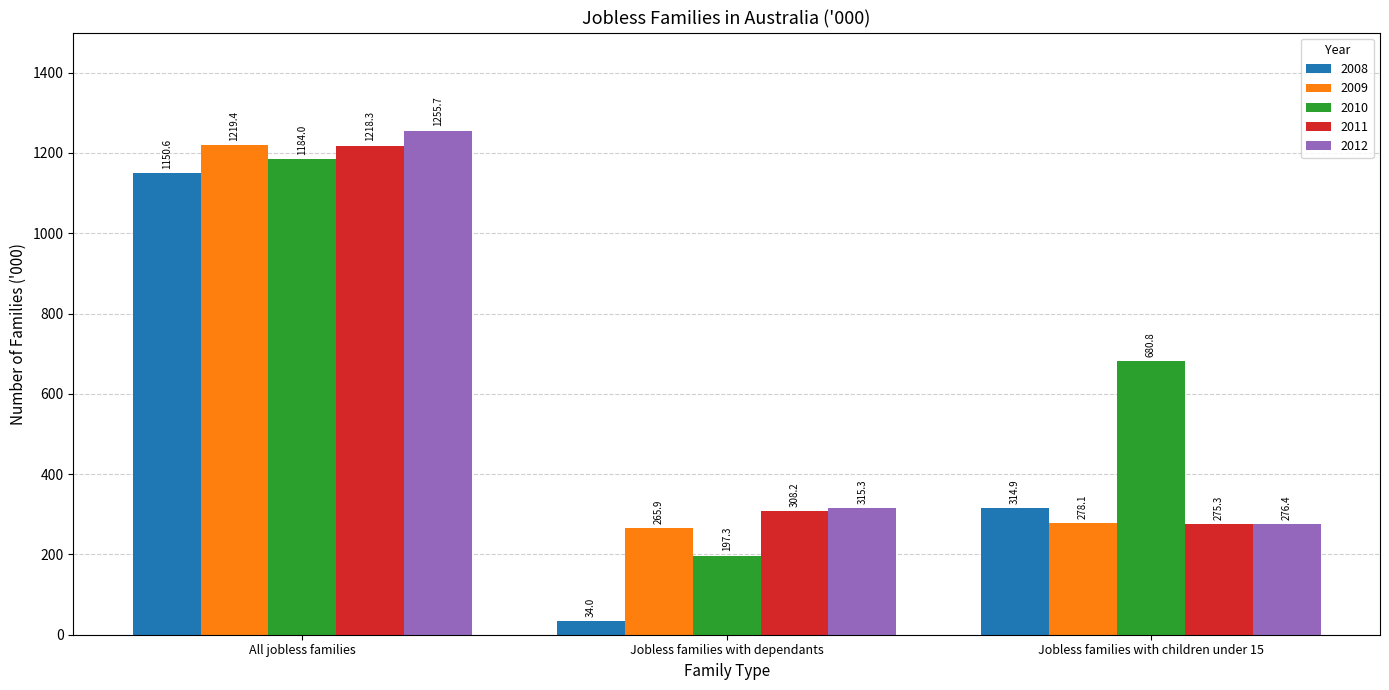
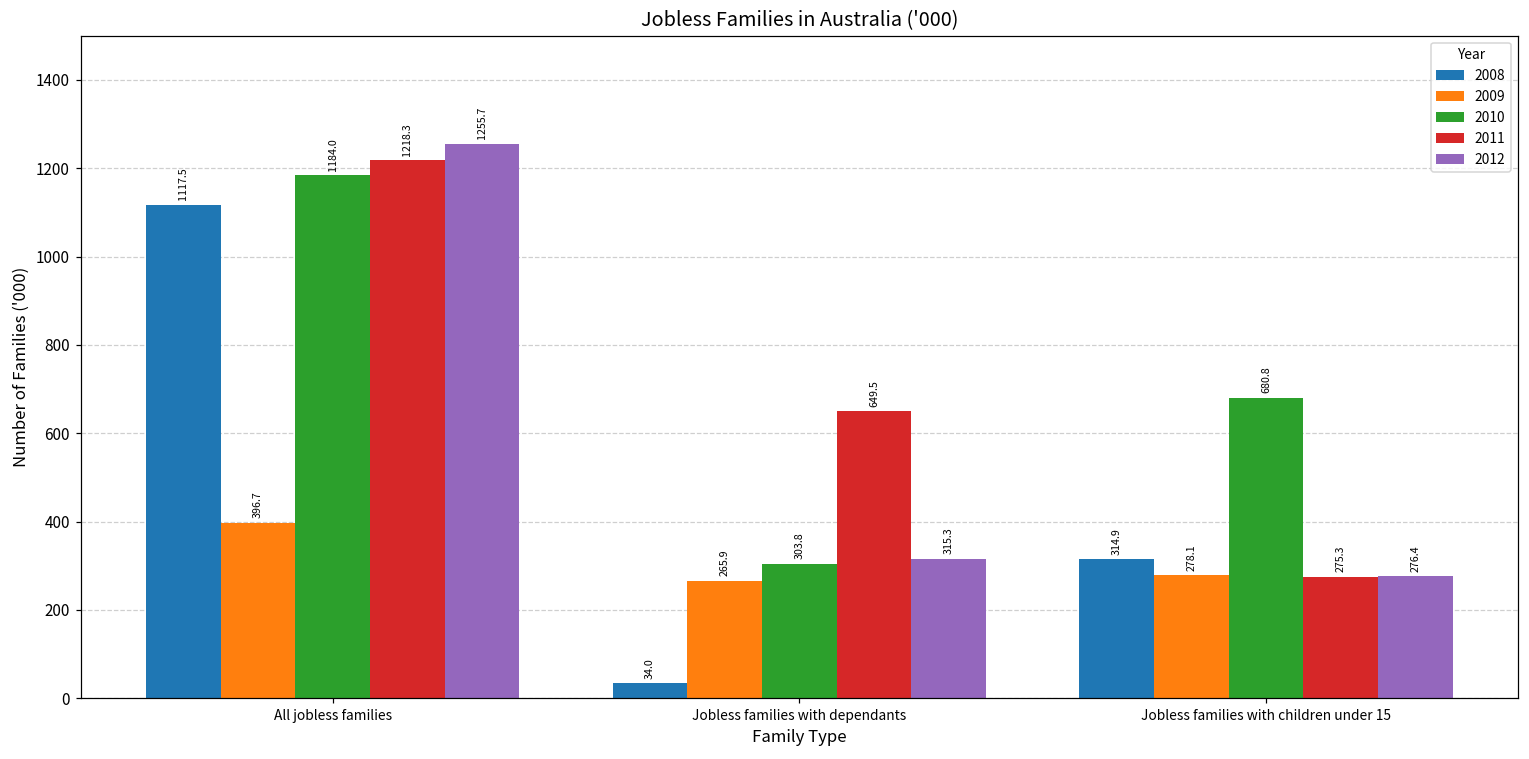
  {
    "2008": {
-     "All jobless families": 1150.6,
+     "All jobless families": 1117.5,
      "Jobless families with dependants": 34.0,
      "Jobless families with children under 15": 314.9
    },
    "2009": {
-     "All jobless families": 1219.4,
+     "All jobless families": 396.7,
      "Jobless families with dependants": 265.9,
      "Jobless families with children under 15": 278.1
    },
    "2010": {
      "All jobless families": 1184.0,
-     "Jobless families with dependants": 197.3,
+     "Jobless families with dependants": 303.8,
      "Jobless families with children under 15": 680.8
    },
    "2011": {
      "All jobless families": 1218.3,
-     "Jobless families with dependants": 308.2,
+     "Jobless families with dependants": 649.5,
      "Jobless families with children under 15": 275.3
    },
    "2012": {
      "All jobless families": 1255.7,
      "Jobless families with dependants": 315.3,
      "Jobless families with children under 15": 276.4
    }
  }
